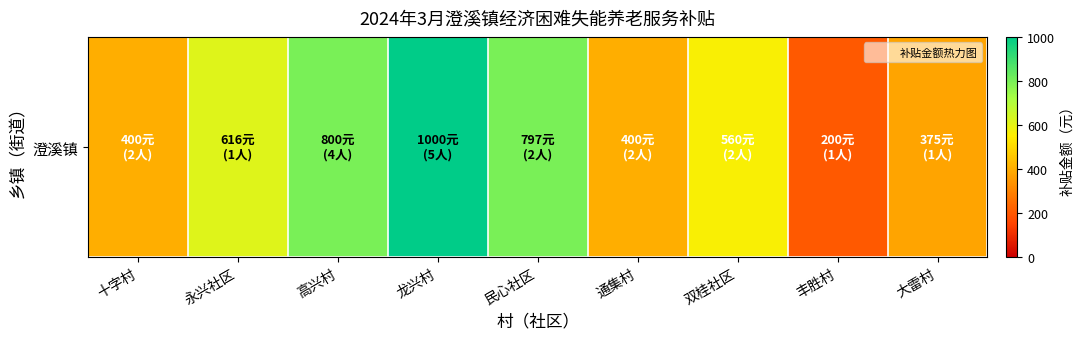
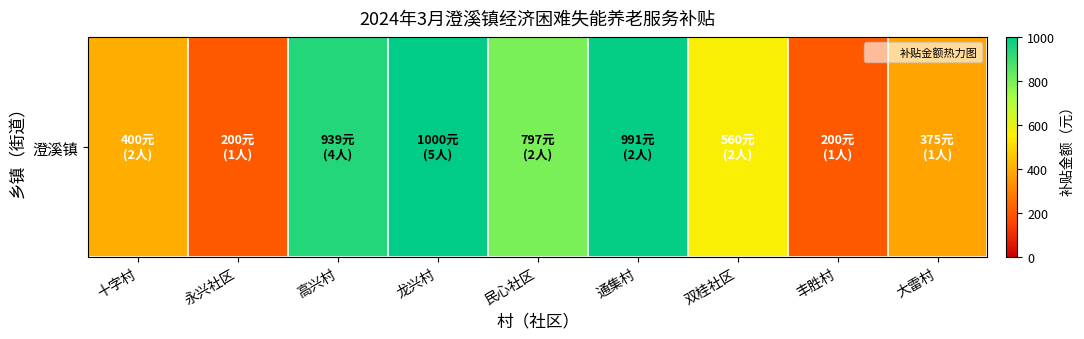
  {
    "澄溪镇": {
-     "永兴社区": "616元",
-     "高兴村": "800元",
-     "通集村": "400元"
+     "永兴社区": "200元",
+     "高兴村": "939元",
+     "通集村": "991元"
    }
  }
